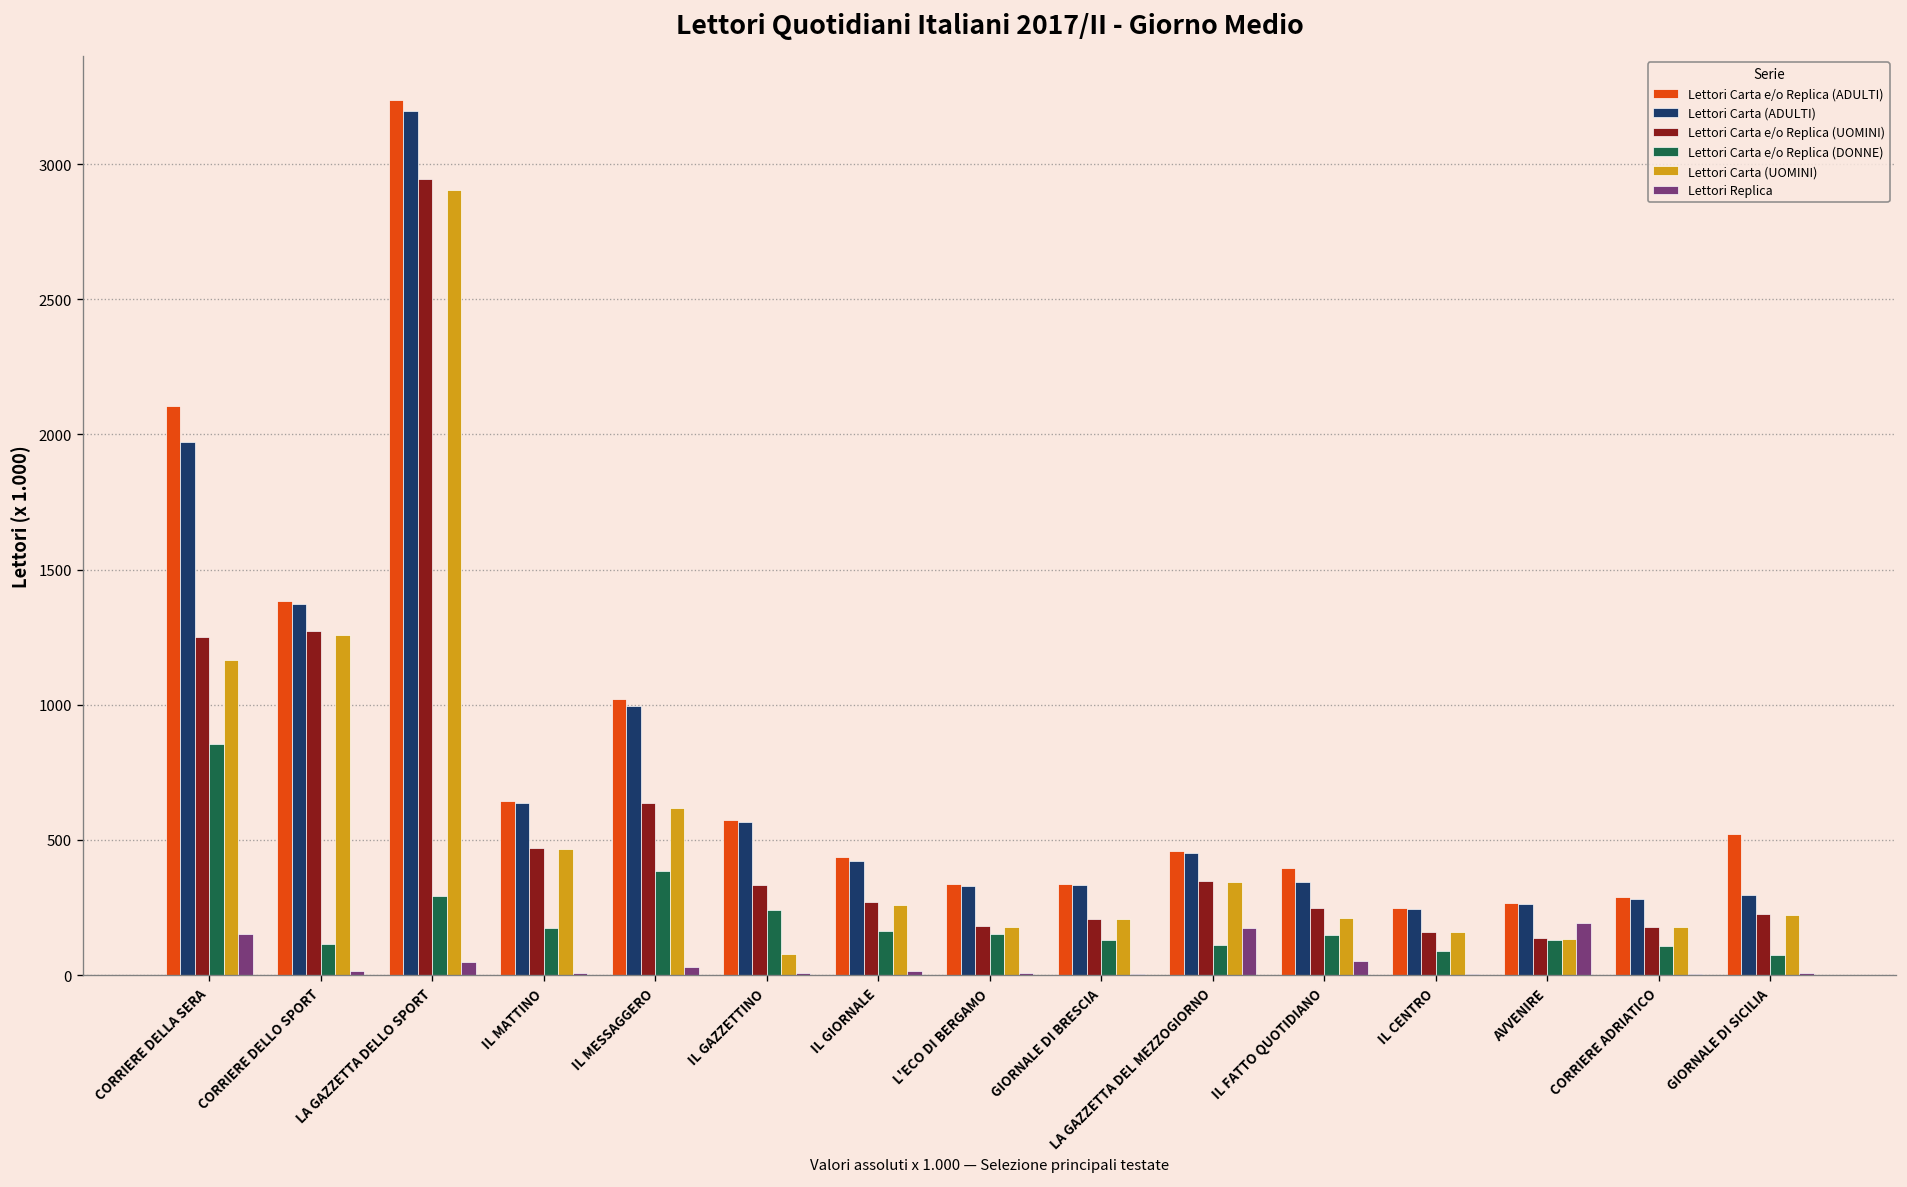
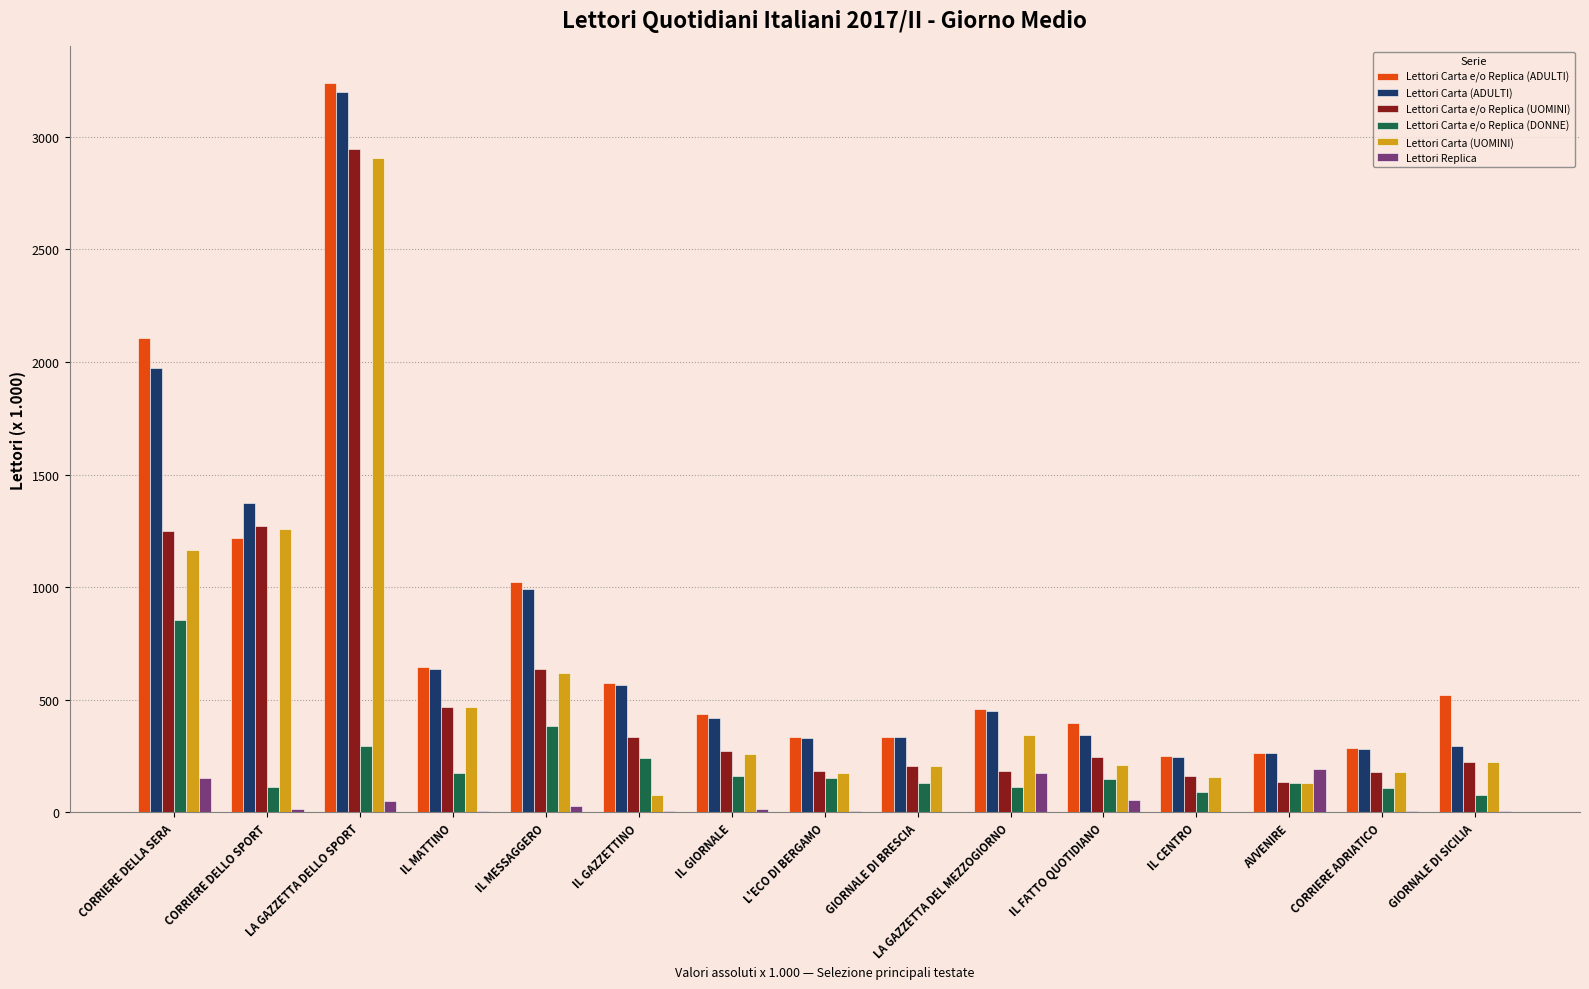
  {
    "Lettori Carta e/o Replica (ADULTI)": {
      "CORRIERE DELLA SERA": 2110,
-     "CORRIERE DELLO SPORT": 1390,
+     "CORRIERE DELLO SPORT": 1220,
      "LA GAZZETTA DELLO SPORT": 3240,
      "IL MATTINO": 650,
      "IL MESSAGGERO": 1020,
      "IL GAZZETTINO": 580,
      "IL GIORNALE": 440,
      "L'ECO DI BERGAMO": 340,
      "GIORNALE DI BRESCIA": 340,
      "LA GAZZETTA DEL MEZZOGIORNO": 460,
      "IL FATTO QUOTIDIANO": 400,
      "IL CENTRO": 250,
      "AVVENIRE": 270,
      "CORRIERE ADRIATICO": 290,
      "GIORNALE DI SICILIA": 520
    },
    "Lettori Carta e/o Replica (UOMINI)": {
      "CORRIERE DELLA SERA": 1250,
      "CORRIERE DELLO SPORT": 1270,
      "LA GAZZETTA DELLO SPORT": 2950,
      "IL MATTINO": 470,
      "IL MESSAGGERO": 640,
      "IL GAZZETTINO": 340,
      "IL GIORNALE": 270,
      "L'ECO DI BERGAMO": 180,
      "GIORNALE DI BRESCIA": 210,
-     "LA GAZZETTA DEL MEZZOGIORNO": 350,
+     "LA GAZZETTA DEL MEZZOGIORNO": 190,
      "IL FATTO QUOTIDIANO": 250,
      "IL CENTRO": 160,
      "AVVENIRE": 140,
      "CORRIERE ADRIATICO": 180,
      "GIORNALE DI SICILIA": 230
    },
    "Lettori Carta (UOMINI)": {
      "CORRIERE DELLA SERA": 1160,
      "CORRIERE DELLO SPORT": 1260,
      "LA GAZZETTA DELLO SPORT": 2910,
      "IL MATTINO": 470,
      "IL MESSAGGERO": 620,
      "IL GAZZETTINO": 80,
      "IL GIORNALE": 260,
      "L'ECO DI BERGAMO": 180,
      "GIORNALE DI BRESCIA": 210,
      "LA GAZZETTA DEL MEZZOGIORNO": 340,
      "IL FATTO QUOTIDIANO": 210,
      "IL CENTRO": 160,
      "AVVENIRE": 130,
      "CORRIERE ADRIATICO": 180,
      "GIORNALE DI SICILIA": 220
    },
    "Lettori Replica": {
      "CORRIERE DELLA SERA": 150,
      "CORRIERE DELLO SPORT": 20,
      "LA GAZZETTA DELLO SPORT": 50,
      "IL MESSAGGERO": 30,
      "IL GIORNALE": 20,
      "LA GAZZETTA DEL MEZZOGIORNO": 170,
      "IL FATTO QUOTIDIANO": 50,
      "AVVENIRE": 190
    }
  }
